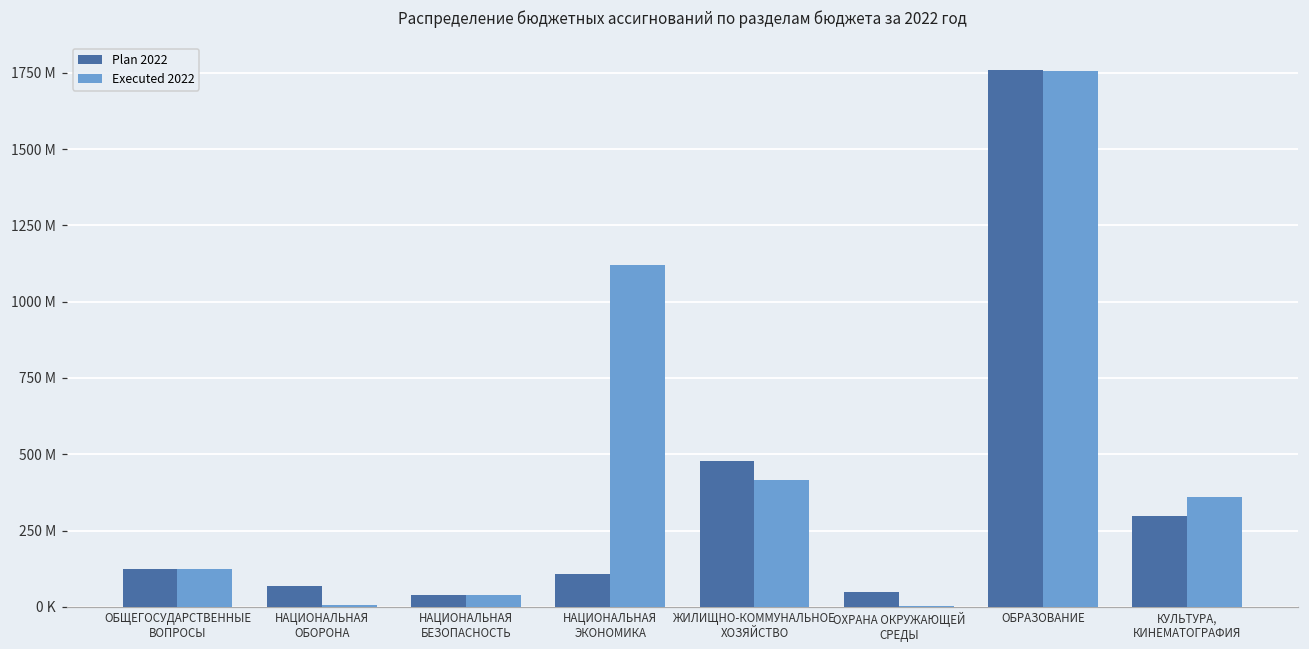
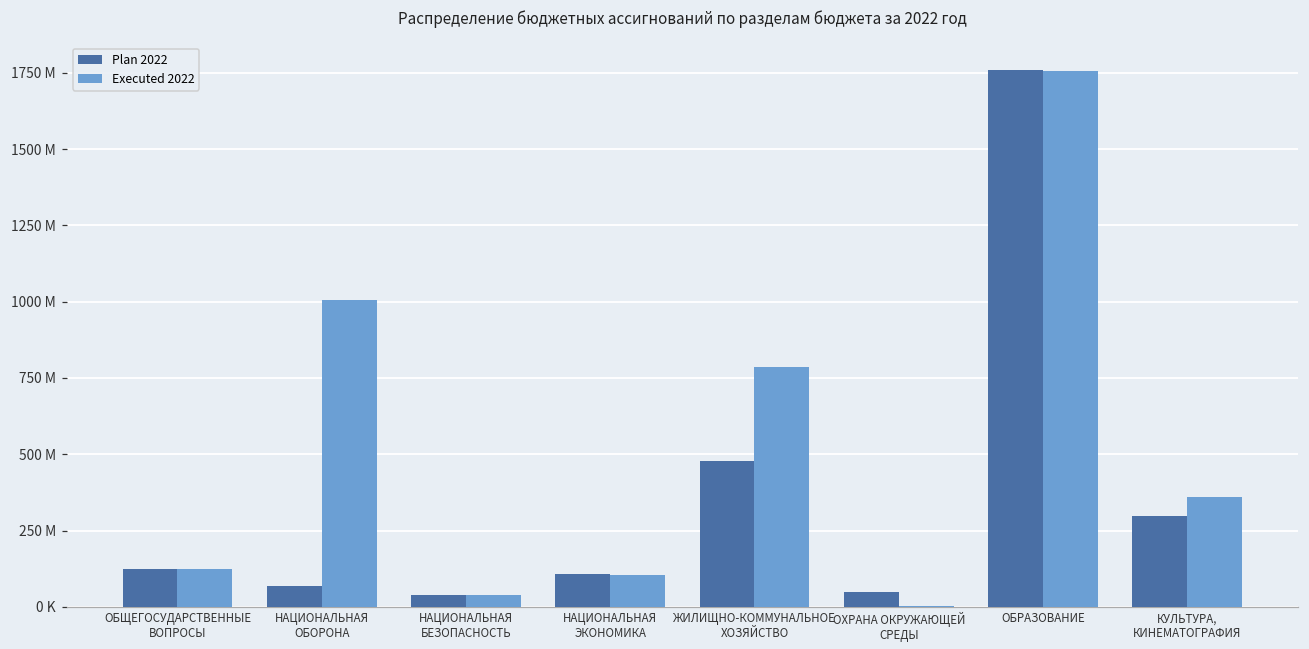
  {
    "Plan 2022": {
      "ОБЩЕГОСУДАРСТВЕННЫЕ ВОПРОСЫ": 130000000,
      "НАЦИОНАЛЬНАЯ ОБОРОНА": 70000000,
      "НАЦИОНАЛЬНАЯ БЕЗОПАСНОСТЬ": 40000000,
      "НАЦИОНАЛЬНАЯ ЭКОНОМИКА": 110000000,
      "ЖИЛИЩНО-КОММУНАЛЬНОЕ ХОЗЯЙСТВО": 480000000,
      "ОХРАНА ОКРУЖАЮЩЕЙ СРЕДЫ": 50000000,
      "ОБРАЗОВАНИЕ": 1760000000,
      "КУЛЬТУРА, КИНЕМАТОГРАФИЯ": 300000000
    },
    "Executed 2022": {
      "ОБЩЕГОСУДАРСТВЕННЫЕ ВОПРОСЫ": 120000000,
-     "НАЦИОНАЛЬНАЯ ОБОРОНА": 10000000,
+     "НАЦИОНАЛЬНАЯ ОБОРОНА": 1010000000,
      "НАЦИОНАЛЬНАЯ БЕЗОПАСНОСТЬ": 40000000,
-     "НАЦИОНАЛЬНАЯ ЭКОНОМИКА": 1120000000,
-     "ЖИЛИЩНО-КОММУНАЛЬНОЕ ХОЗЯЙСТВО": 420000000,
+     "НАЦИОНАЛЬНАЯ ЭКОНОМИКА": 100000000,
+     "ЖИЛИЩНО-КОММУНАЛЬНОЕ ХОЗЯЙСТВО": 790000000,
      "ОБРАЗОВАНИЕ": 1750000000,
      "КУЛЬТУРА, КИНЕМАТОГРАФИЯ": 360000000
    }
  }
